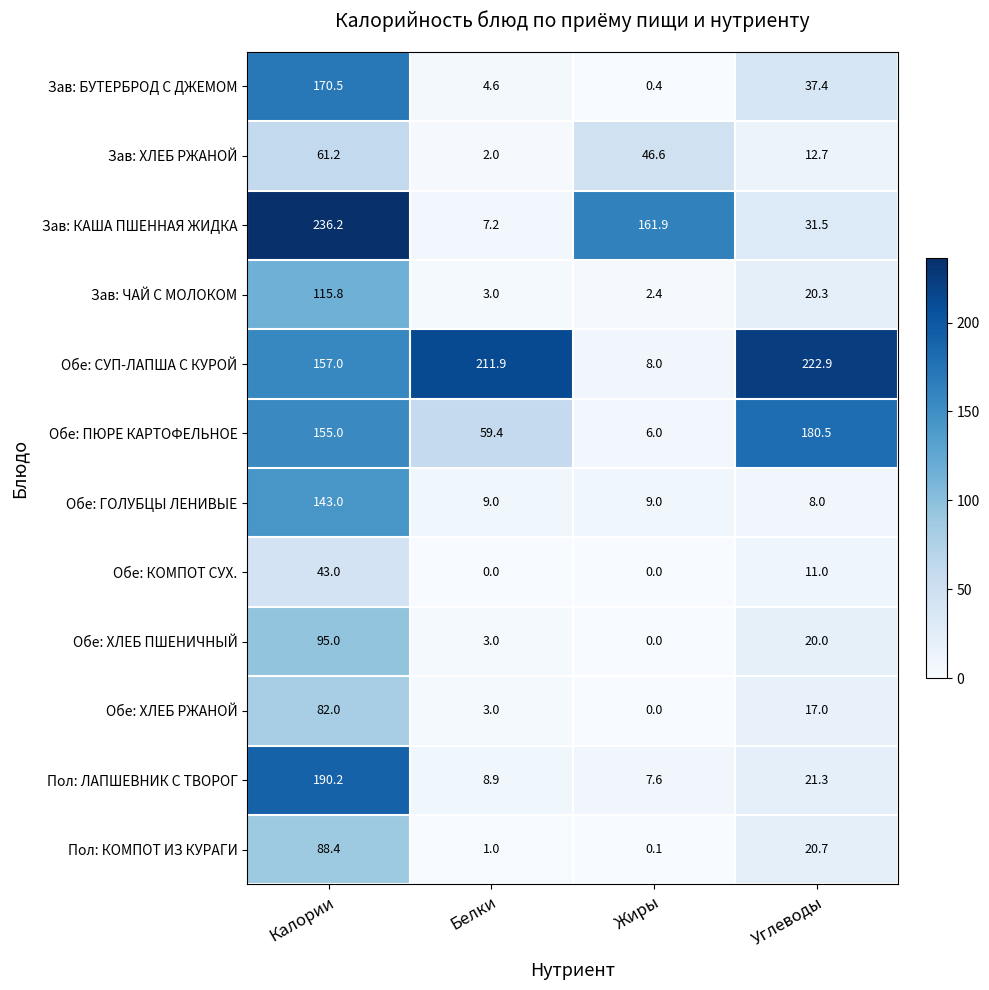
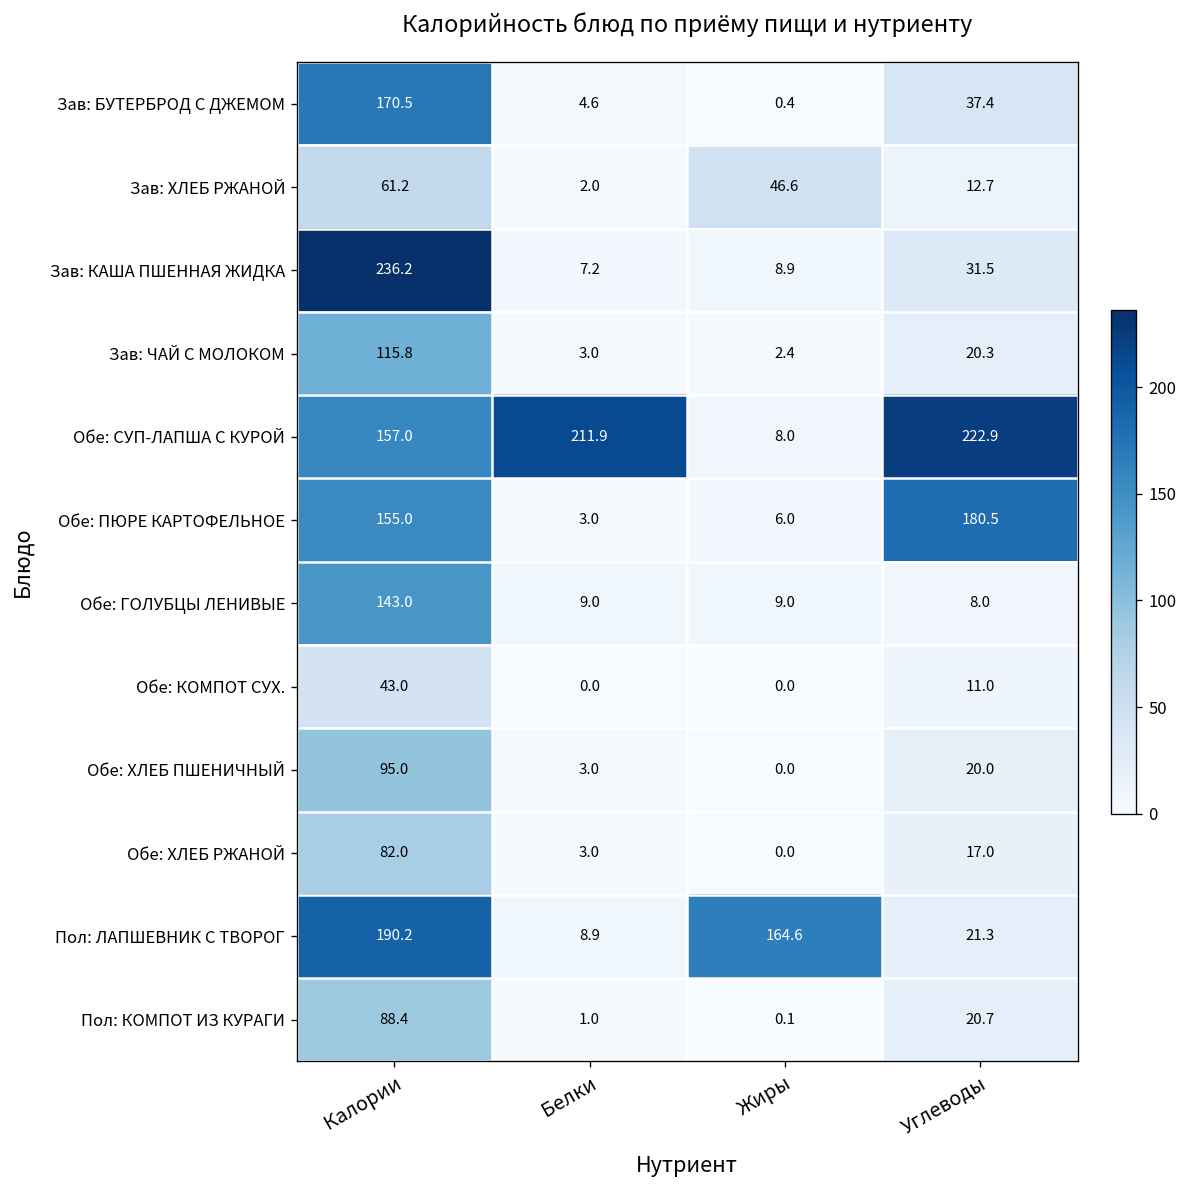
  {
    "Зав: БУТЕРБРОД С ДЖЕМОМ": {
      "Калории": 170.5,
      "Белки": 4.6,
      "Жиры": 0.4,
      "Углеводы": 37.4
    },
    "Зав: ХЛЕБ РЖАНОЙ": {
      "Калории": 61.2,
      "Белки": 2.0,
      "Жиры": 46.6,
      "Углеводы": 12.7
    },
    "Зав: КАША ПШЕННАЯ ЖИДКА": {
      "Калории": 236.2,
      "Белки": 7.2,
-     "Жиры": 161.9,
+     "Жиры": 8.9,
      "Углеводы": 31.5
    },
    "Зав: ЧАЙ С МОЛОКОМ": {
      "Калории": 115.8,
      "Белки": 3.0,
      "Жиры": 2.4,
      "Углеводы": 20.3
    },
    "Обе: СУП-ЛАПША С КУРОЙ": {
      "Калории": 157.0,
      "Белки": 211.9,
      "Жиры": 8.0,
      "Углеводы": 222.9
    },
    "Обе: ПЮРЕ КАРТОФЕЛЬНОЕ": {
      "Калории": 155.0,
-     "Белки": 59.4,
+     "Белки": 3.0,
      "Жиры": 6.0,
      "Углеводы": 180.5
    },
    "Обе: ГОЛУБЦЫ ЛЕНИВЫЕ": {
      "Калории": 143.0,
      "Белки": 9.0,
      "Жиры": 9.0,
      "Углеводы": 8.0
    },
    "Обе: КОМПОТ СУХ.": {
      "Калории": 43.0,
      "Белки": 0.0,
      "Жиры": 0.0,
      "Углеводы": 11.0
    },
    "Обе: ХЛЕБ ПШЕНИЧНЫЙ": {
      "Калории": 95.0,
      "Белки": 3.0,
      "Жиры": 0.0,
      "Углеводы": 20.0
    },
    "Обе: ХЛЕБ РЖАНОЙ": {
      "Калории": 82.0,
      "Белки": 3.0,
      "Жиры": 0.0,
      "Углеводы": 17.0
    },
    "Пол: ЛАПШЕВНИК С ТВОРОГ": {
      "Калории": 190.2,
      "Белки": 8.9,
-     "Жиры": 7.6,
+     "Жиры": 164.6,
      "Углеводы": 21.3
    },
    "Пол: КОМПОТ ИЗ КУРАГИ": {
      "Калории": 88.4,
      "Белки": 1.0,
      "Жиры": 0.1,
      "Углеводы": 20.7
    }
  }
